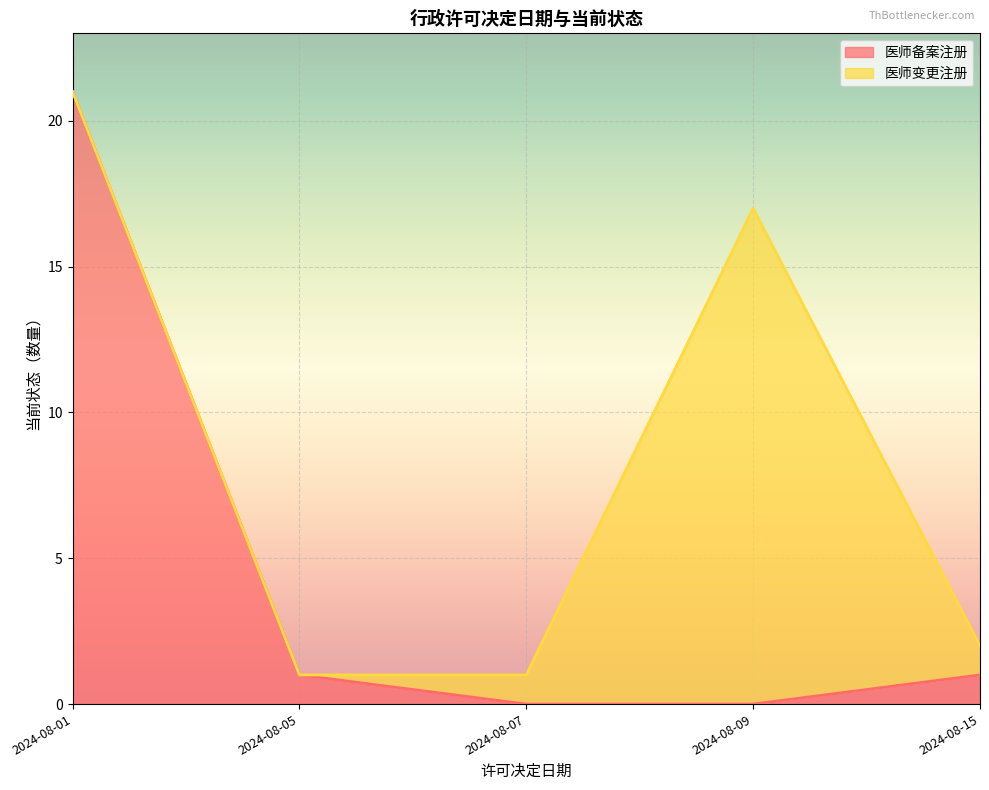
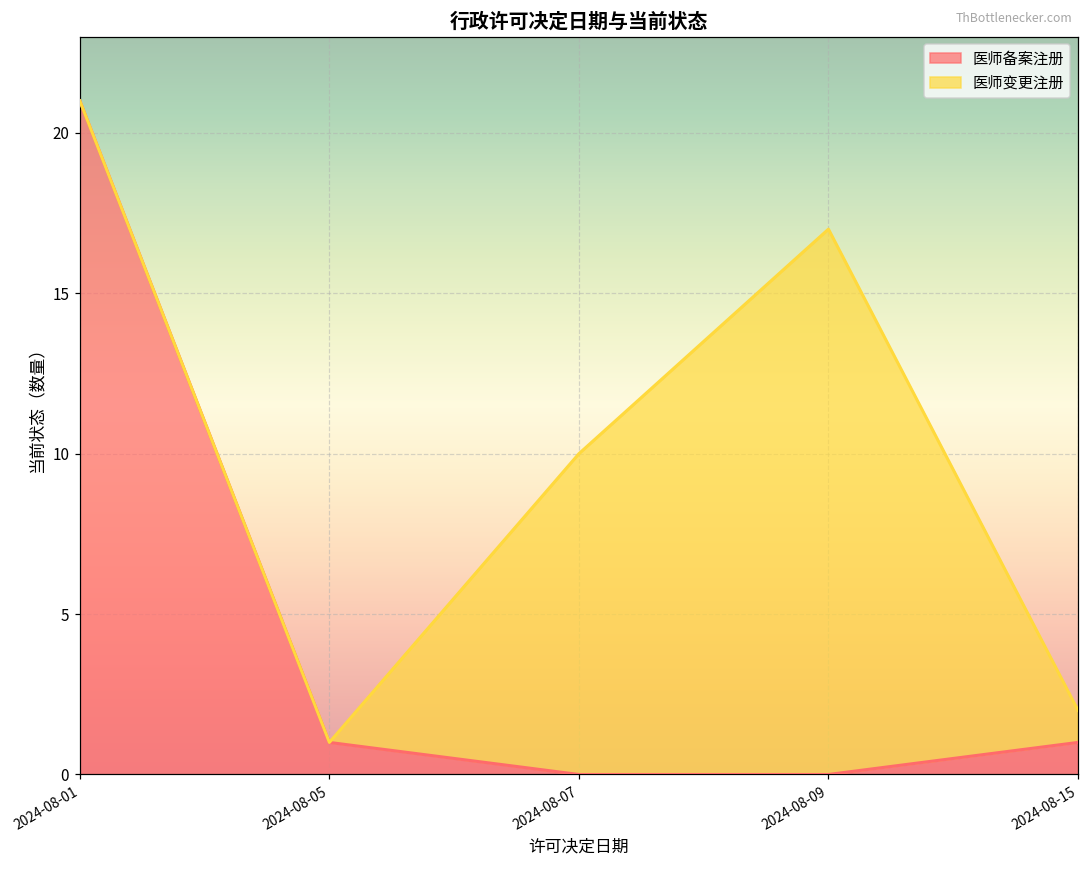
  {
    "医师备案注册": {
      "2024-08-07": 0,
      "2024-08-09": 0,
      "2024-08-15": 1
    },
    "医师变更注册": {
-     "2024-08-07": 1,
+     "2024-08-07": 10,
      "2024-08-09": 17,
      "2024-08-15": 1
    }
  }
